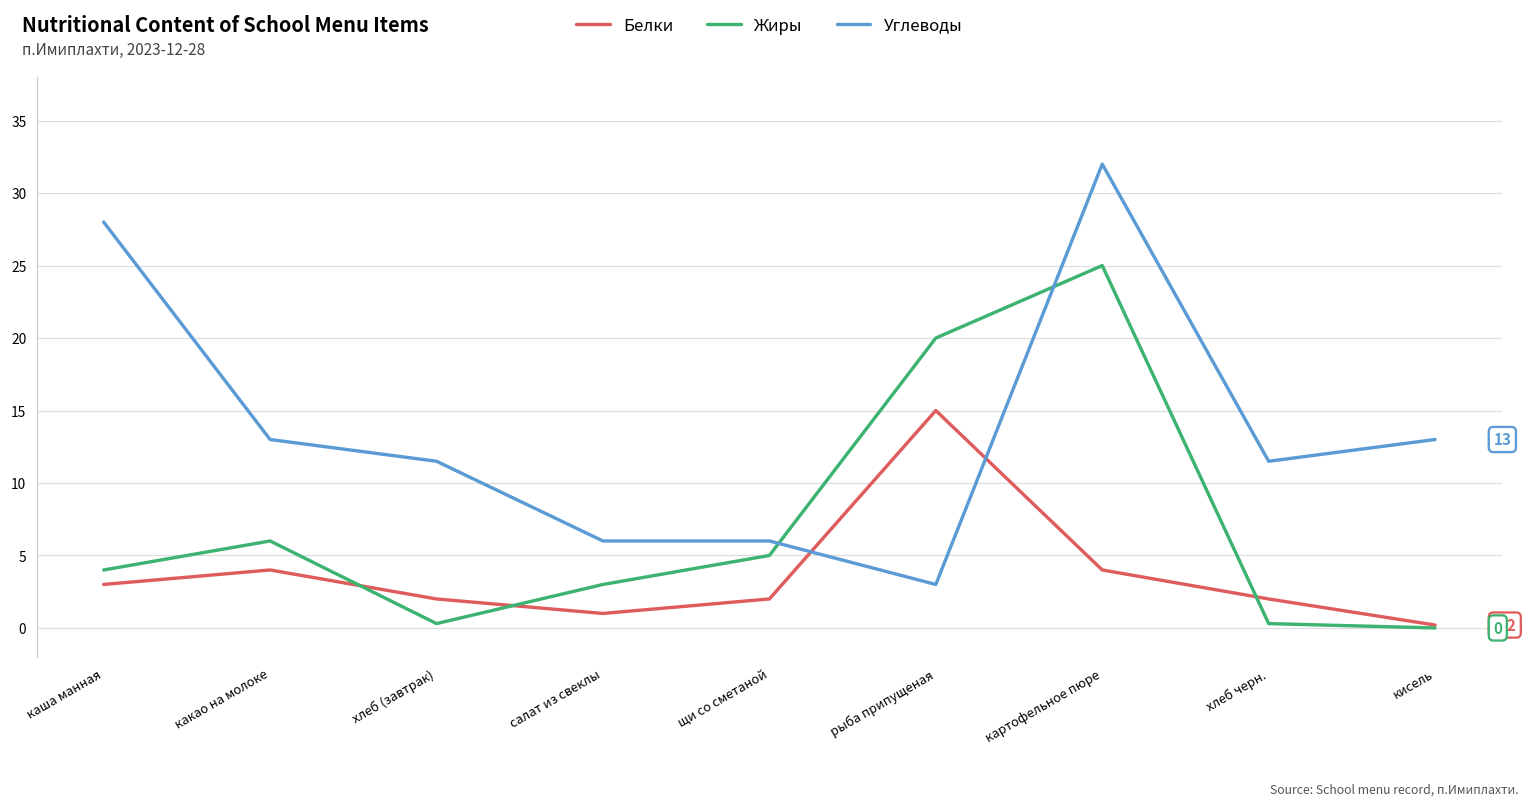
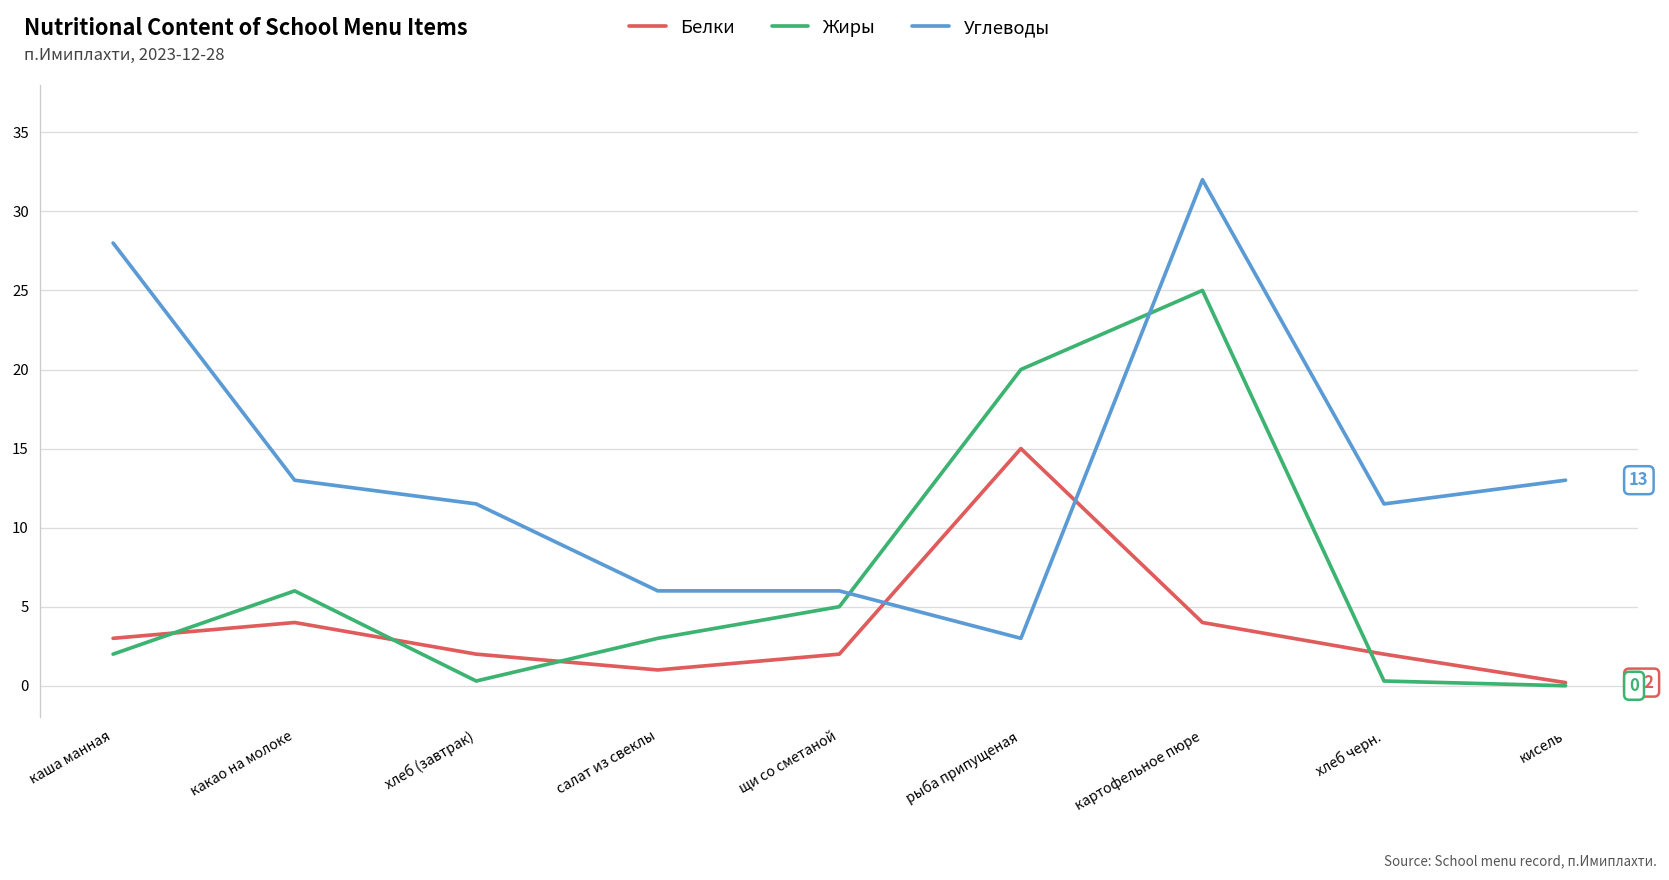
  {
    "Белки": {
      "каша манная": 3,
      "какао на молоке": 4,
      "хлеб (завтрак)": 2,
      "салат из свеклы": 1,
      "щи со сметаной": 2,
      "рыба припущеная": 15,
      "картофельное пюре": 4,
      "хлеб черн.": 2,
      "кисель": 0.2
    },
    "Жиры": {
-     "каша манная": 4,
+     "каша манная": 2,
      "какао на молоке": 6,
      "хлеб (завтрак)": 0.3,
      "салат из свеклы": 3,
      "щи со сметаной": 5,
      "рыба припущеная": 20,
      "картофельное пюре": 25,
      "хлеб черн.": 0.3,
      "кисель": 0
    },
    "Углеводы": {
      "каша манная": 28,
      "какао на молоке": 13,
      "хлеб (завтрак)": 11.5,
      "салат из свеклы": 6,
      "щи со сметаной": 6,
      "рыба припущеная": 3,
      "картофельное пюре": 32,
      "хлеб черн.": 11.5,
      "кисель": 13
    }
  }
